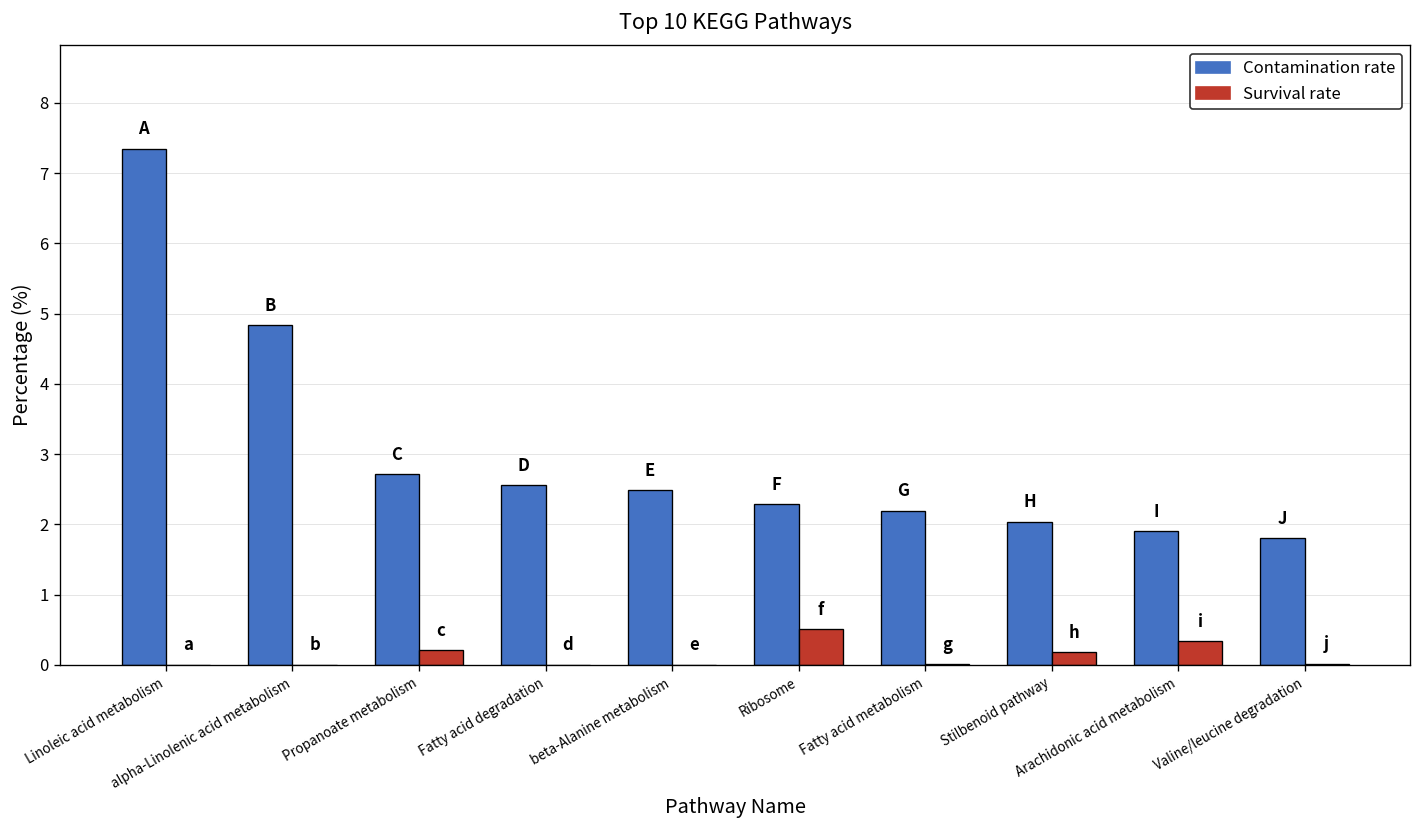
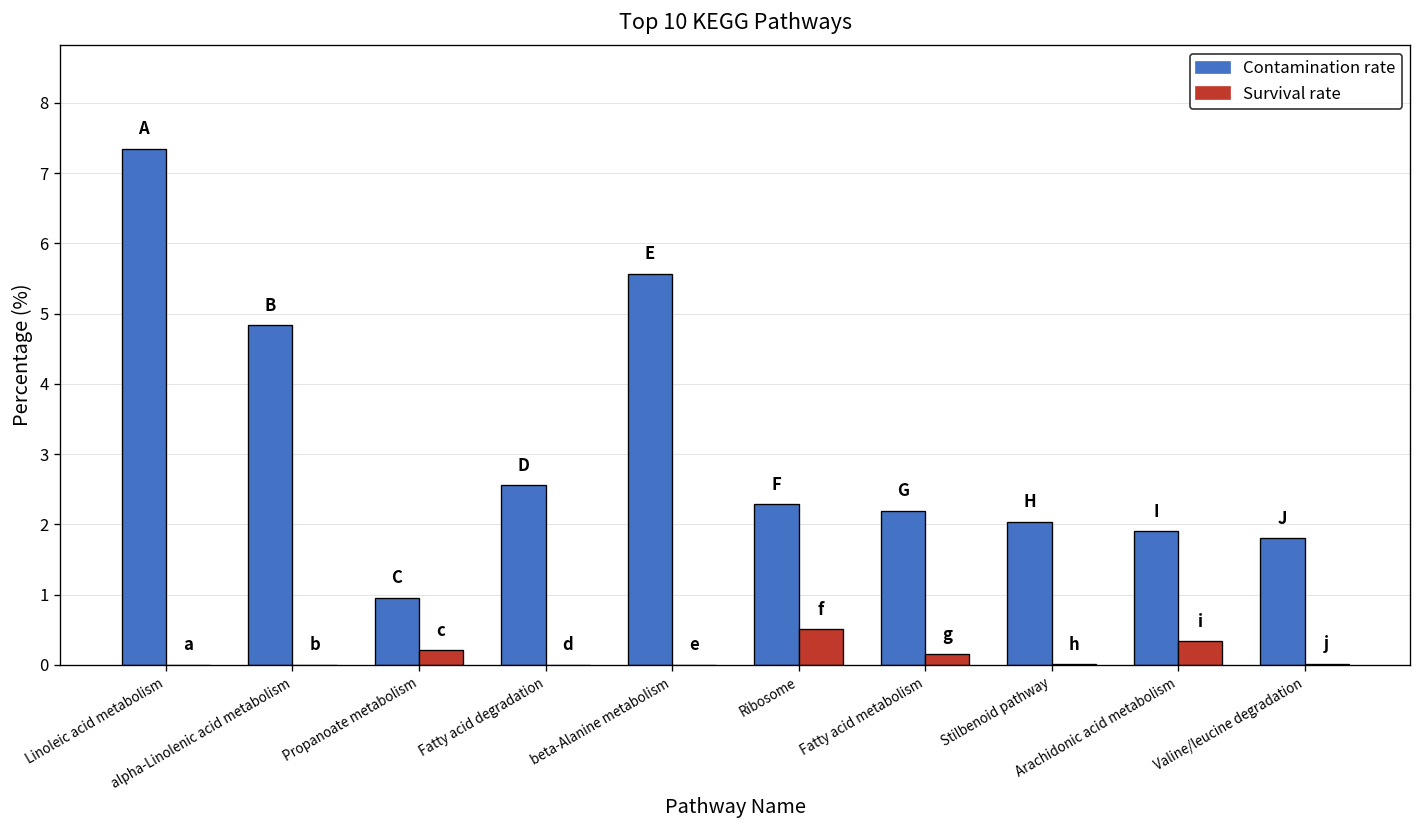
  {
    "Contamination rate": {
      "Linoleic acid metabolism": 7.3,
      "alpha-Linolenic acid metabolism": 4.8,
-     "Propanoate metabolism": 2.7,
+     "Propanoate metabolism": 1.0,
      "Fatty acid degradation": 2.6,
-     "beta-Alanine metabolism": 2.5,
+     "beta-Alanine metabolism": 5.6,
      "Ribosome": 2.3,
      "Fatty acid metabolism": 2.2,
      "Stilbenoid pathway": 2.0,
      "Arachidonic acid metabolism": 1.9,
      "Valine/leucine degradation": 1.8
    },
    "Survival rate": {
      "Propanoate metabolism": 0.2,
      "Ribosome": 0.5,
-     "Fatty acid metabolism": 0.0,
-     "Stilbenoid pathway": 0.2,
+     "Fatty acid metabolism": 0.2,
+     "Stilbenoid pathway": 0.0,
      "Arachidonic acid metabolism": 0.3
    }
  }
